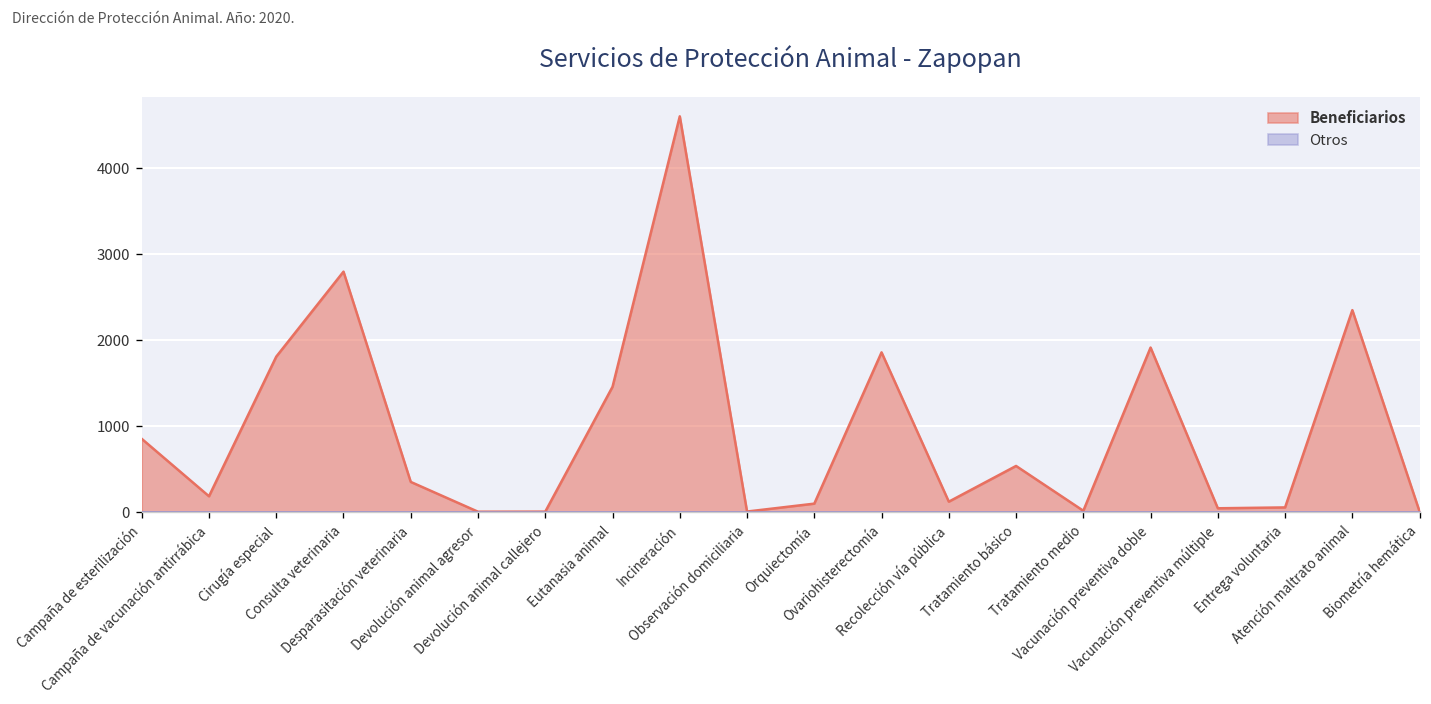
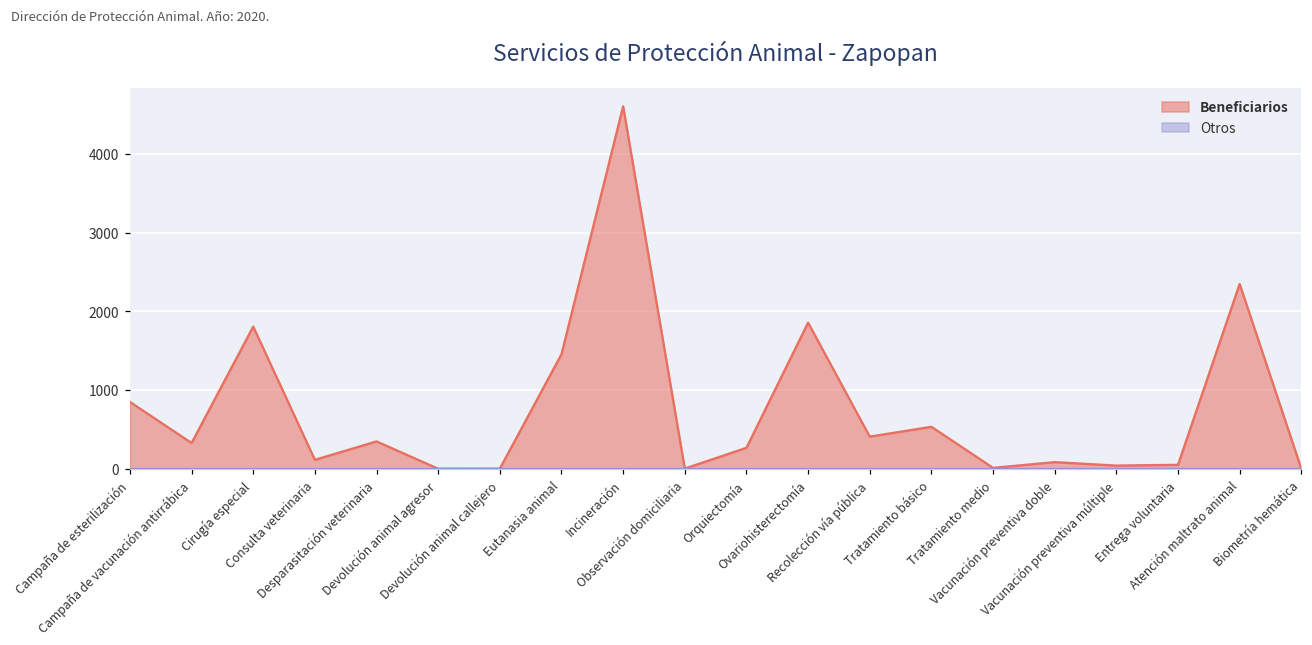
  {
    "Beneficiarios": {
      "Campaña de esterilización": 900,
-     "Campaña de vacunación antirrábica": 200,
+     "Campaña de vacunación antirrábica": 300,
      "Cirugía especial": 1800,
-     "Consulta veterinaria": 2800,
+     "Consulta veterinaria": 100,
      "Desparasitación veterinaria": 300,
      "Eutanasia animal": 1500,
      "Incineración": 4600,
-     "Orquiectomía": 100,
+     "Orquiectomía": 300,
      "Ovariohisterectomía": 1900,
-     "Recolección vía pública": 100,
+     "Recolección vía pública": 400,
      "Tratamiento básico": 500,
-     "Vacunación preventiva doble": 1900,
+     "Vacunación preventiva doble": 100,
      "Vacunación preventiva múltiple": 0,
      "Entrega voluntaria": 100,
      "Atención maltrato animal": 2400
    },
    "Otros": {
      "Campaña de esterilización": 0,
      "Campaña de vacunación antirrábica": 0,
      "Cirugía especial": 0,
      "Consulta veterinaria": 0,
      "Desparasitación veterinaria": 0,
      "Eutanasia animal": 0,
      "Incineración": 0,
      "Orquiectomía": 0,
      "Ovariohisterectomía": 0,
      "Recolección vía pública": 0,
      "Tratamiento básico": 0,
      "Vacunación preventiva doble": 0,
      "Vacunación preventiva múltiple": 0,
      "Entrega voluntaria": 0,
      "Atención maltrato animal": 0
    }
  }
